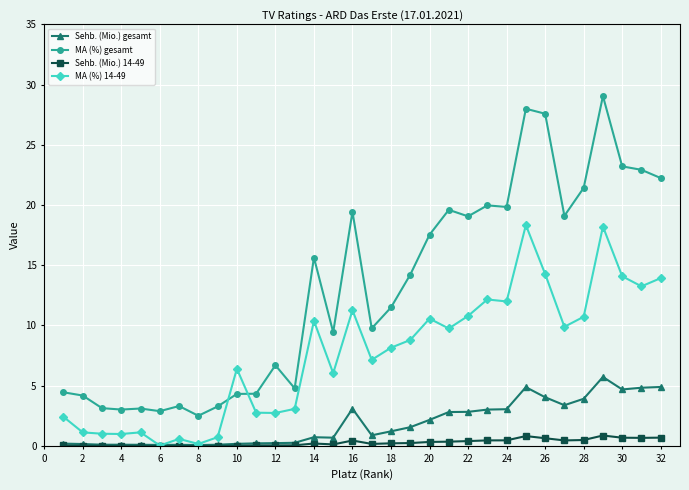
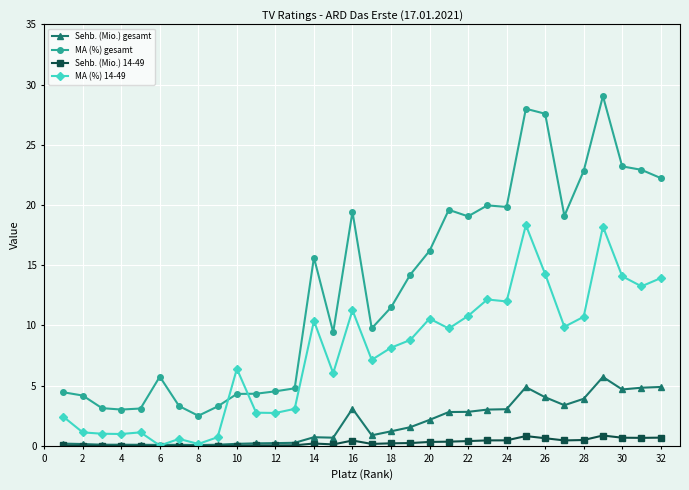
  {
    "MA (%) gesamt": {
      "2": 4.2,
      "4": 3.0,
-     "6": 2.9,
+     "6": 5.7,
      "8": 2.5,
      "10": 4.3,
-     "12": 6.7,
+     "12": 4.5,
      "14": 15.6,
      "16": 19.4,
      "18": 11.5,
-     "20": 17.5,
+     "20": 16.2,
      "22": 19.1,
      "24": 19.8,
      "26": 27.6,
-     "28": 21.4,
+     "28": 22.8,
      "30": 23.2,
      "32": 22.2
    },
    "MA (%) 14-49": {
      "2": 1.1,
      "4": 1.0,
      "10": 6.4,
      "12": 2.7,
      "14": 10.4,
      "16": 11.3,
      "18": 8.2,
      "20": 10.6,
      "22": 10.8,
      "24": 12.0,
      "26": 14.3,
      "28": 10.7,
      "30": 14.1,
      "32": 13.9
    }
  }
